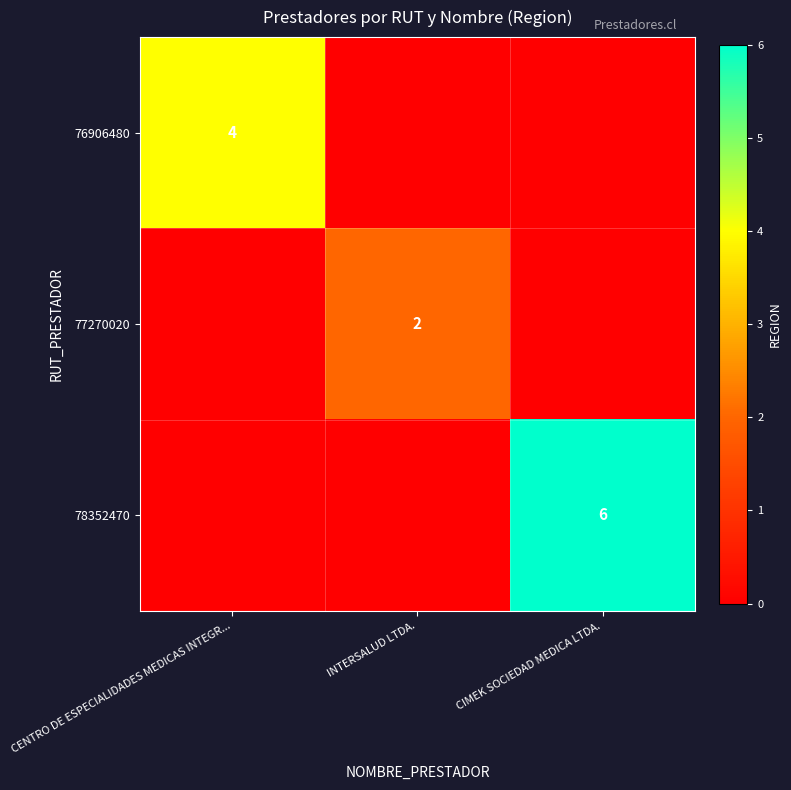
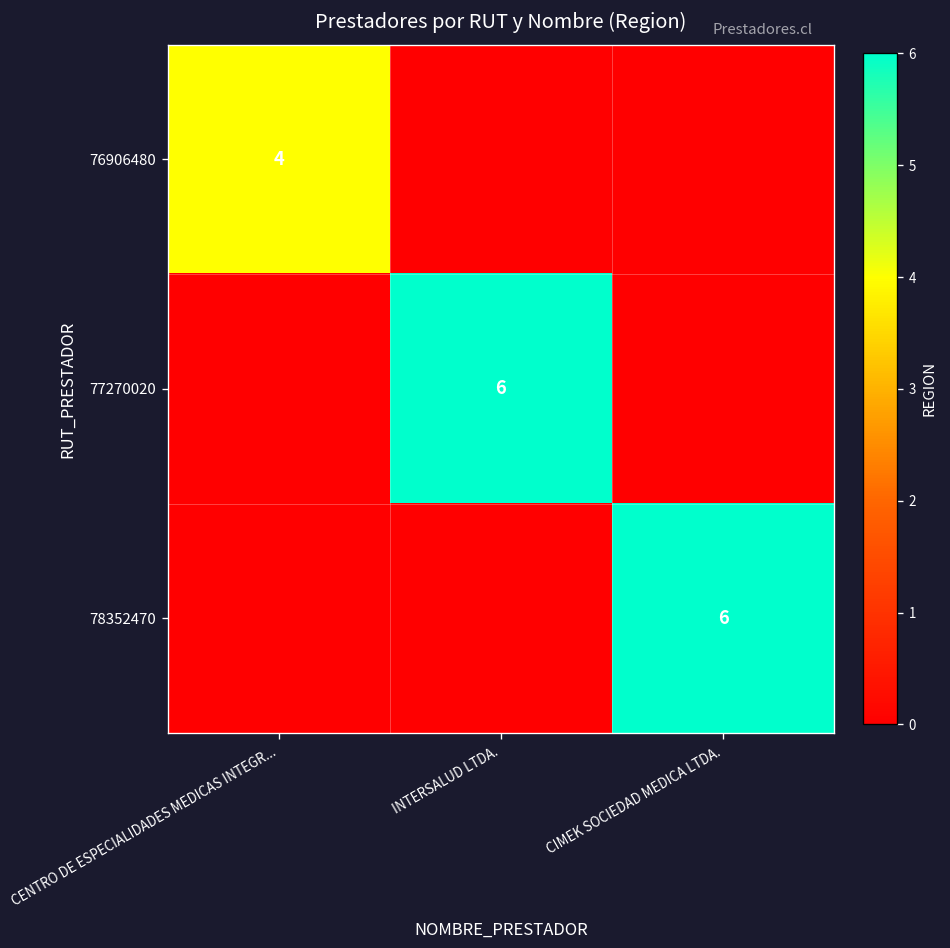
  {
    "76906480": {
      "CENTRO DE ESPECIALIDADES MEDICAS INTEGR...": 4
    },
    "77270020": {
-     "INTERSALUD LTDA.": 2
+     "INTERSALUD LTDA.": 6
    },
    "78352470": {
      "CIMEK SOCIEDAD MEDICA LTDA.": 6
    }
  }
